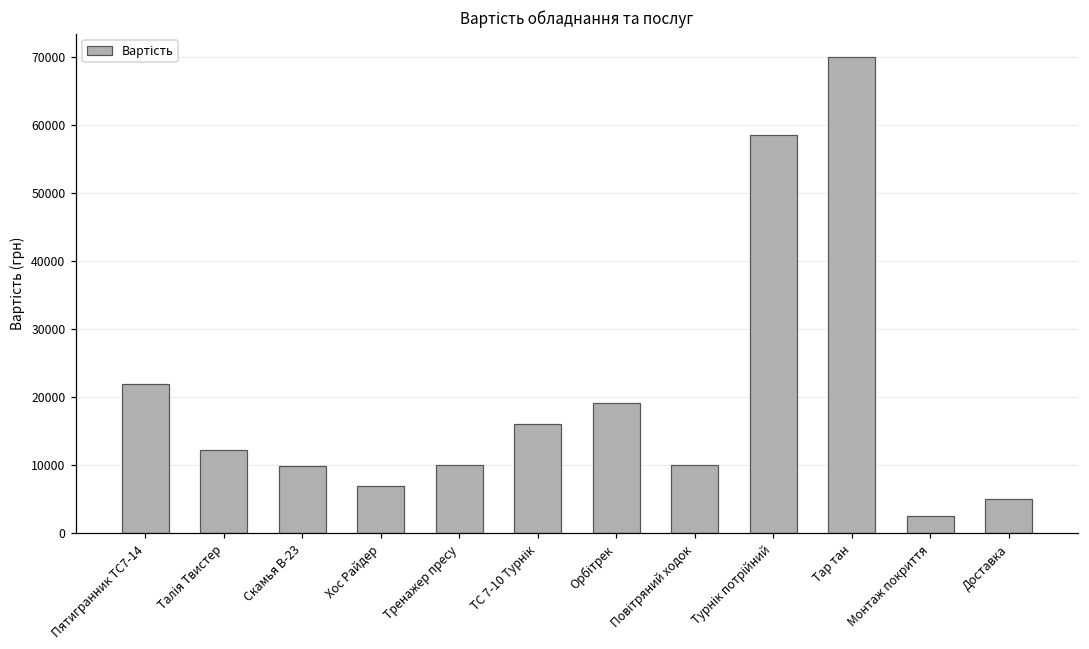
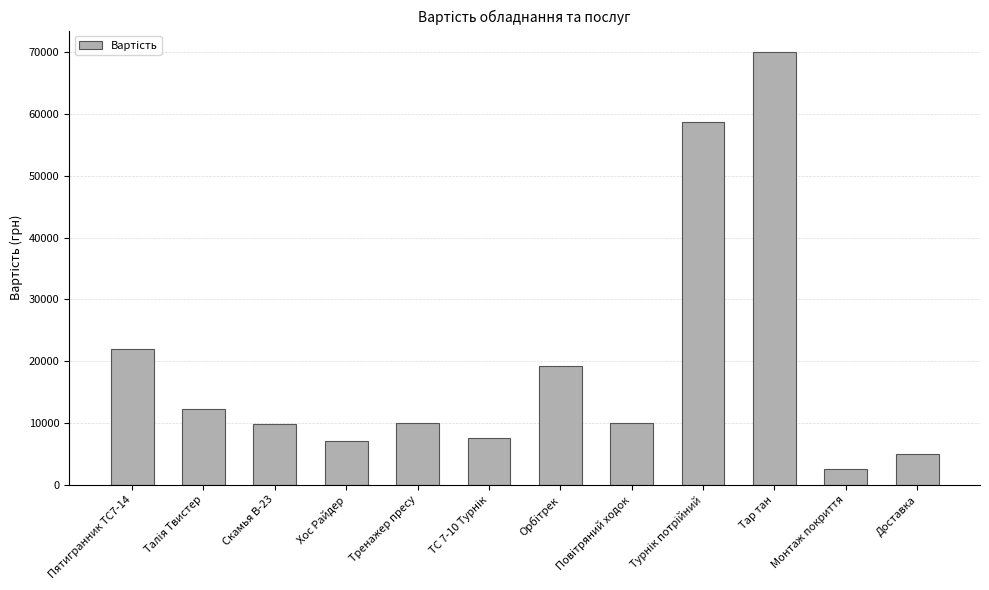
  {
    "Пятигранник ТС7-14": 22000,
    "Талія Твистер": 12000,
    "Скамья В-23": 10000,
    "Хос Райдер": 7000,
    "Тренажер пресу": 10000,
-   "ТС 7-10 Турнік": 16000,
+   "ТС 7-10 Турнік": 8000,
    "Орбітрек": 19000,
    "Повітряний ходок": 10000,
    "Турнік потрійний": 59000,
    "Тар тан": 70000,
    "Монтаж покриття": 2000,
    "Доставка": 5000
  }
